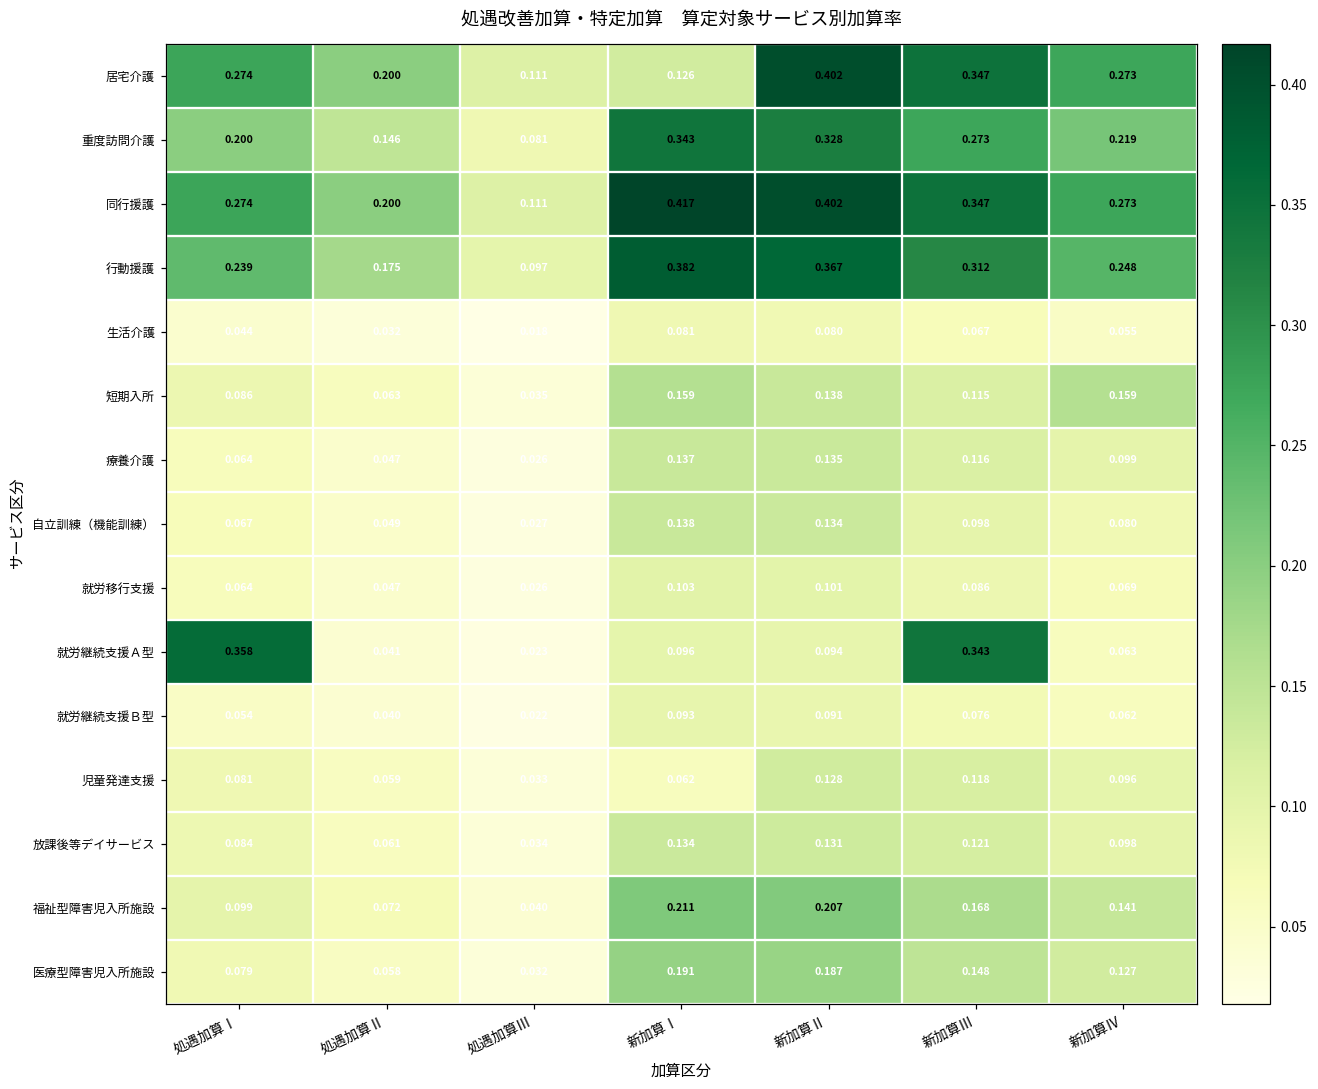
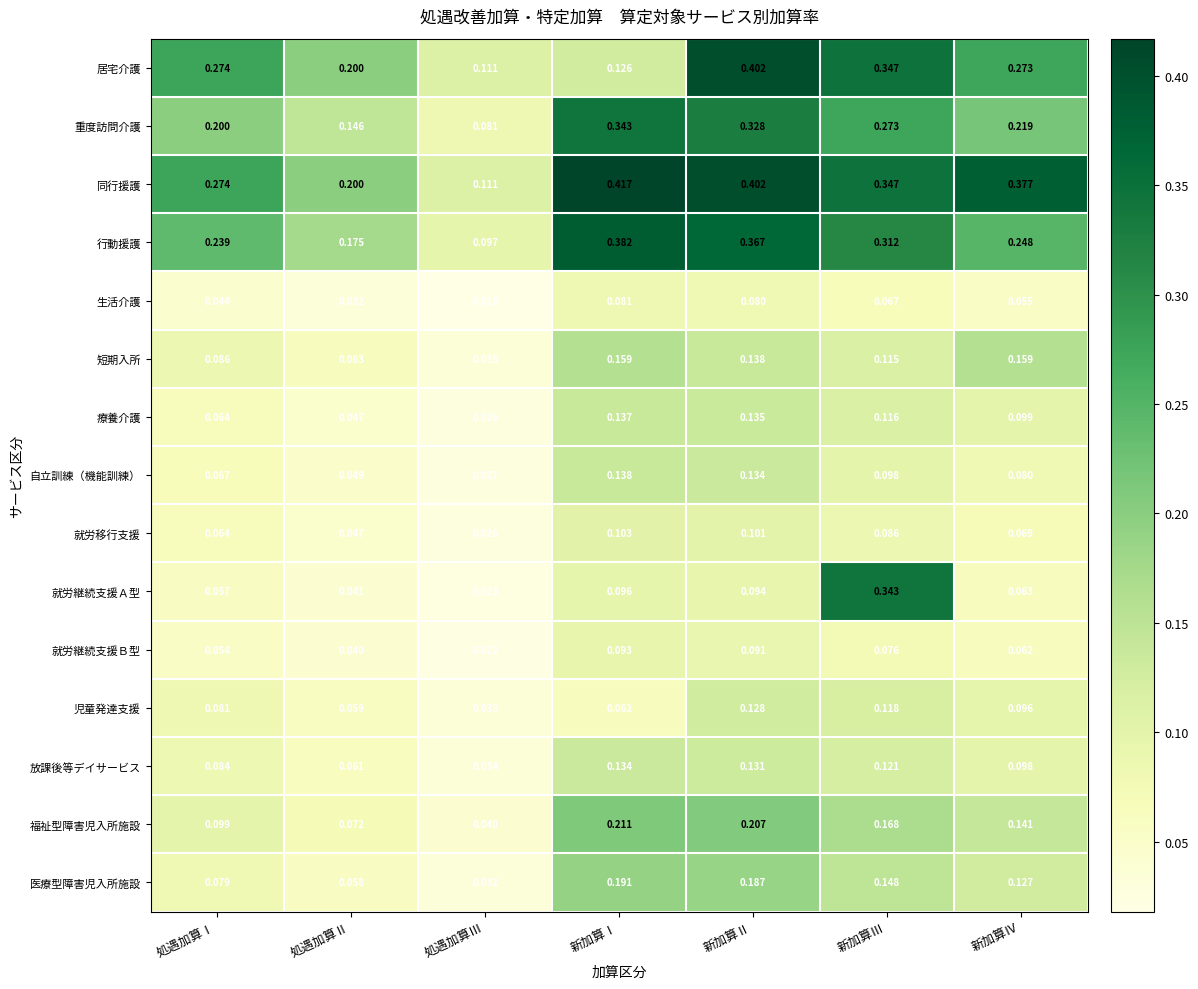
  {
    "居宅介護": {
      "処遇加算Ⅰ": 0.274,
      "処遇加算Ⅱ": 0.200,
      "処遇加算Ⅲ": 0.111,
      "新加算Ⅰ": 0.126,
      "新加算Ⅱ": 0.402,
      "新加算Ⅲ": 0.347,
      "新加算Ⅳ": 0.273
    },
    "重度訪問介護": {
      "処遇加算Ⅰ": 0.200,
      "処遇加算Ⅱ": 0.146,
      "処遇加算Ⅲ": 0.081,
      "新加算Ⅰ": 0.343,
      "新加算Ⅱ": 0.328,
      "新加算Ⅲ": 0.273,
      "新加算Ⅳ": 0.219
    },
    "同行援護": {
      "処遇加算Ⅰ": 0.274,
      "処遇加算Ⅱ": 0.200,
      "処遇加算Ⅲ": 0.111,
      "新加算Ⅰ": 0.417,
      "新加算Ⅱ": 0.402,
      "新加算Ⅲ": 0.347,
-     "新加算Ⅳ": 0.273
+     "新加算Ⅳ": 0.377
    },
    "行動援護": {
      "処遇加算Ⅰ": 0.239,
      "処遇加算Ⅱ": 0.175,
      "処遇加算Ⅲ": 0.097,
      "新加算Ⅰ": 0.382,
      "新加算Ⅱ": 0.367,
      "新加算Ⅲ": 0.312,
      "新加算Ⅳ": 0.248
    },
    "生活介護": {
      "処遇加算Ⅰ": 0.044,
      "新加算Ⅰ": 0.081,
      "新加算Ⅱ": 0.080,
      "新加算Ⅲ": 0.067,
      "新加算Ⅳ": 0.055
    },
    "短期入所": {
      "処遇加算Ⅰ": 0.086,
      "処遇加算Ⅱ": 0.063,
      "新加算Ⅰ": 0.159,
      "新加算Ⅱ": 0.138,
      "新加算Ⅲ": 0.115,
      "新加算Ⅳ": 0.159
    },
    "療養介護": {
      "処遇加算Ⅰ": 0.064,
      "処遇加算Ⅱ": 0.047,
      "新加算Ⅰ": 0.137,
      "新加算Ⅱ": 0.135,
      "新加算Ⅲ": 0.116,
      "新加算Ⅳ": 0.099
    },
    "自立訓練（機能訓練）": {
      "処遇加算Ⅰ": 0.067,
      "処遇加算Ⅱ": 0.049,
      "新加算Ⅰ": 0.138,
      "新加算Ⅱ": 0.134,
      "新加算Ⅲ": 0.098,
      "新加算Ⅳ": 0.080
    },
    "就労移行支援": {
      "処遇加算Ⅰ": 0.064,
      "処遇加算Ⅱ": 0.047,
      "新加算Ⅰ": 0.103,
      "新加算Ⅱ": 0.101,
      "新加算Ⅲ": 0.086,
      "新加算Ⅳ": 0.069
    },
    "就労継続支援Ａ型": {
-     "処遇加算Ⅰ": 0.358,
+     "処遇加算Ⅰ": 0.057,
      "新加算Ⅰ": 0.096,
      "新加算Ⅱ": 0.094,
      "新加算Ⅲ": 0.343,
      "新加算Ⅳ": 0.063
    },
    "就労継続支援Ｂ型": {
      "処遇加算Ⅰ": 0.054,
      "新加算Ⅰ": 0.093,
      "新加算Ⅱ": 0.091,
      "新加算Ⅲ": 0.076,
      "新加算Ⅳ": 0.062
    },
    "児童発達支援": {
      "処遇加算Ⅰ": 0.081,
      "処遇加算Ⅱ": 0.059,
      "新加算Ⅰ": 0.062,
      "新加算Ⅱ": 0.128,
      "新加算Ⅲ": 0.118,
      "新加算Ⅳ": 0.096
    },
    "放課後等デイサービス": {
      "処遇加算Ⅰ": 0.084,
      "処遇加算Ⅱ": 0.061,
      "新加算Ⅰ": 0.134,
      "新加算Ⅱ": 0.131,
      "新加算Ⅲ": 0.121,
      "新加算Ⅳ": 0.098
    },
    "福祉型障害児入所施設": {
      "処遇加算Ⅰ": 0.099,
      "処遇加算Ⅱ": 0.072,
      "新加算Ⅰ": 0.211,
      "新加算Ⅱ": 0.207,
      "新加算Ⅲ": 0.168,
      "新加算Ⅳ": 0.141
    },
    "医療型障害児入所施設": {
      "処遇加算Ⅰ": 0.079,
      "処遇加算Ⅱ": 0.058,
      "新加算Ⅰ": 0.191,
      "新加算Ⅱ": 0.187,
      "新加算Ⅲ": 0.148,
      "新加算Ⅳ": 0.127
    }
  }
